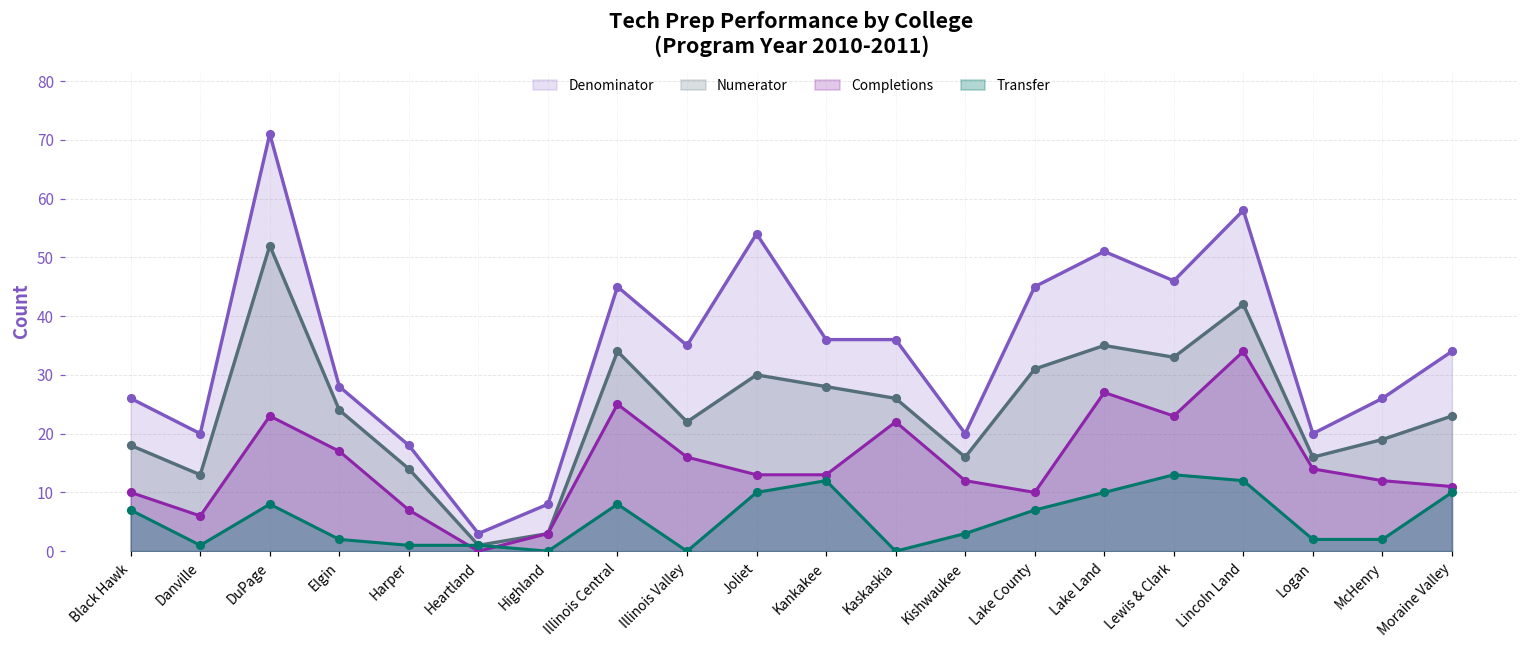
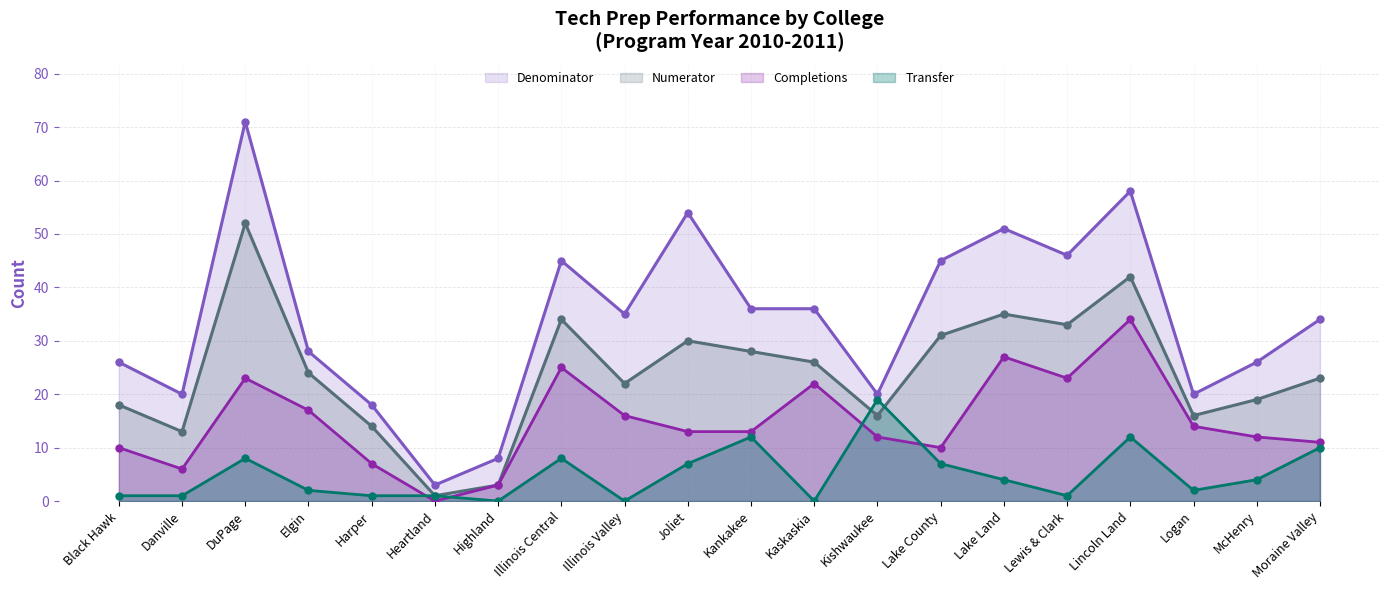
  {
    "Transfer": {
-     "Black Hawk": 7,
+     "Black Hawk": 1,
      "Danville": 1,
      "DuPage": 8,
      "Elgin": 2,
      "Harper": 1,
      "Highland": 0,
      "Illinois Central": 8,
      "Illinois Valley": 0,
-     "Joliet": 10,
+     "Joliet": 7,
      "Kankakee": 12,
      "Kaskaskia": 0,
-     "Kishwaukee": 3,
+     "Kishwaukee": 19,
      "Lake County": 7,
-     "Lake Land": 10,
-     "Lewis & Clark": 13,
+     "Lake Land": 4,
+     "Lewis & Clark": 1,
      "Lincoln Land": 12,
      "Logan": 2,
-     "McHenry": 2,
+     "McHenry": 4,
      "Moraine Valley": 10
    }
  }
